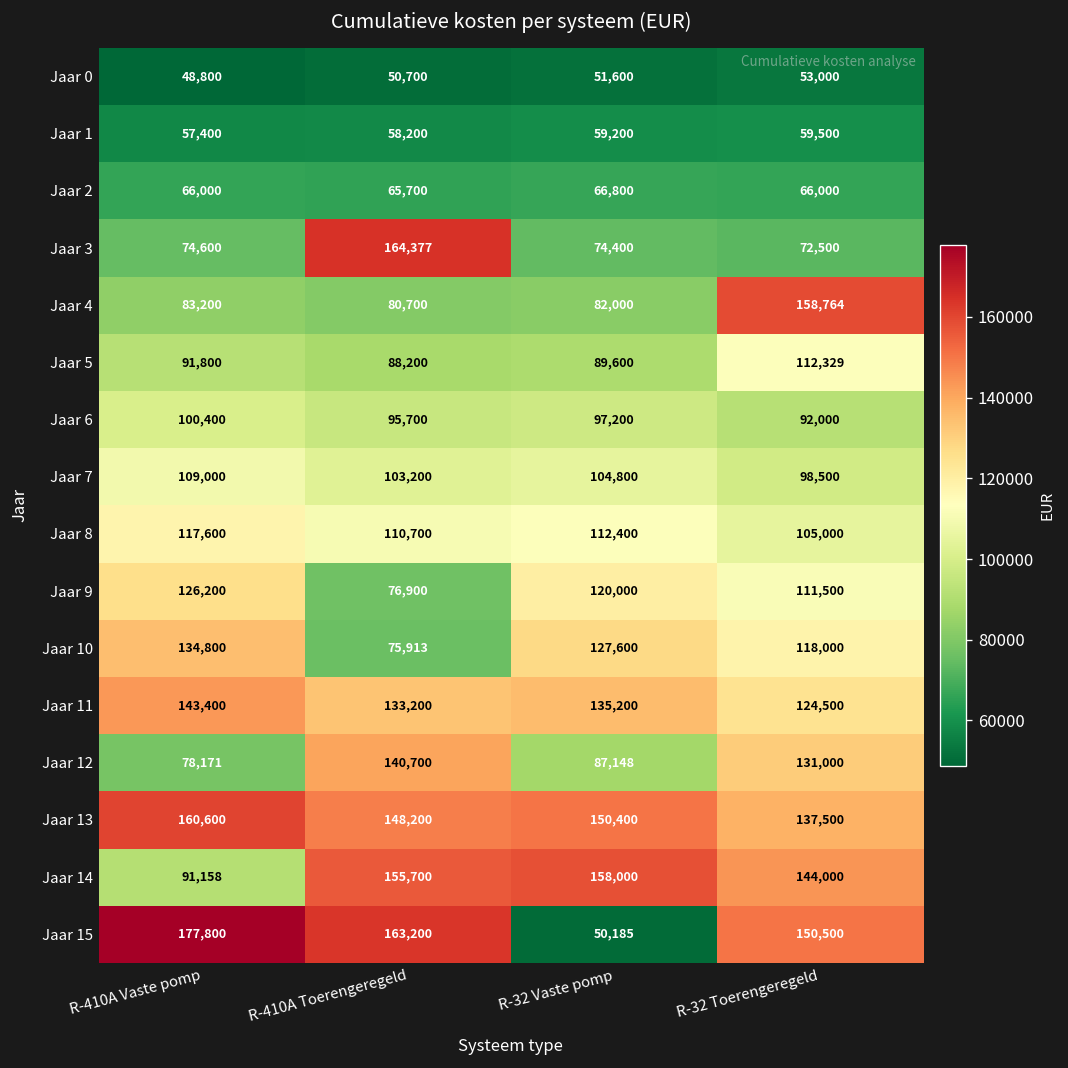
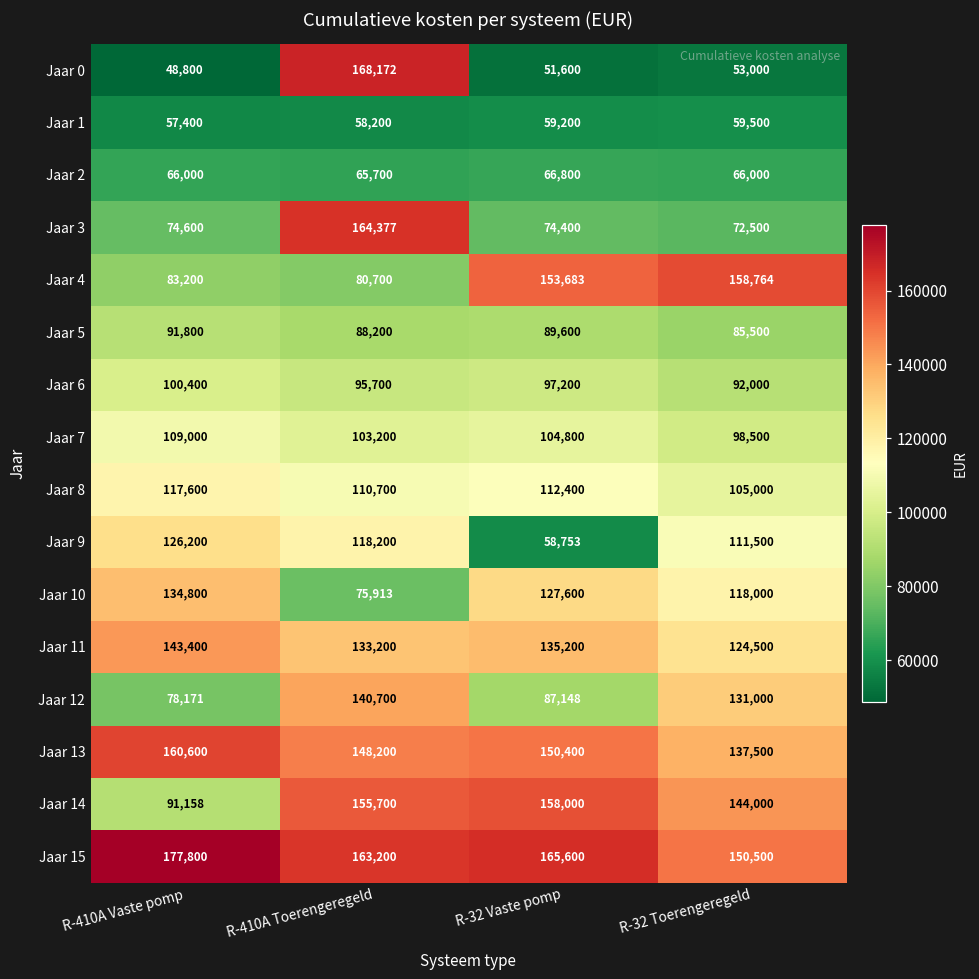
  {
    "Jaar 0": {
      "R-410A Vaste pomp": "48,800",
-     "R-410A Toerengeregeld": "50,700",
+     "R-410A Toerengeregeld": "168,172",
      "R-32 Vaste pomp": "51,600"
    },
    "Jaar 1": {
      "R-410A Vaste pomp": "57,400",
      "R-410A Toerengeregeld": "58,200",
      "R-32 Vaste pomp": "59,200",
      "R-32 Toerengeregeld": "59,500"
    },
    "Jaar 2": {
      "R-410A Vaste pomp": "66,000",
      "R-410A Toerengeregeld": "65,700",
      "R-32 Vaste pomp": "66,800",
      "R-32 Toerengeregeld": "66,000"
    },
    "Jaar 3": {
      "R-410A Vaste pomp": "74,600",
      "R-410A Toerengeregeld": "164,377",
      "R-32 Vaste pomp": "74,400",
      "R-32 Toerengeregeld": "72,500"
    },
    "Jaar 4": {
      "R-410A Vaste pomp": "83,200",
      "R-410A Toerengeregeld": "80,700",
-     "R-32 Vaste pomp": "82,000",
+     "R-32 Vaste pomp": "153,683",
      "R-32 Toerengeregeld": "158,764"
    },
    "Jaar 5": {
      "R-410A Vaste pomp": "91,800",
      "R-410A Toerengeregeld": "88,200",
      "R-32 Vaste pomp": "89,600",
-     "R-32 Toerengeregeld": "112,329"
+     "R-32 Toerengeregeld": "85,500"
    },
    "Jaar 6": {
      "R-410A Vaste pomp": "100,400",
      "R-410A Toerengeregeld": "95,700",
      "R-32 Vaste pomp": "97,200",
      "R-32 Toerengeregeld": "92,000"
    },
    "Jaar 7": {
      "R-410A Vaste pomp": "109,000",
      "R-410A Toerengeregeld": "103,200",
      "R-32 Vaste pomp": "104,800",
      "R-32 Toerengeregeld": "98,500"
    },
    "Jaar 8": {
      "R-410A Vaste pomp": "117,600",
      "R-410A Toerengeregeld": "110,700",
      "R-32 Vaste pomp": "112,400",
      "R-32 Toerengeregeld": "105,000"
    },
    "Jaar 9": {
      "R-410A Vaste pomp": "126,200",
-     "R-410A Toerengeregeld": "76,900",
-     "R-32 Vaste pomp": "120,000",
+     "R-410A Toerengeregeld": "118,200",
+     "R-32 Vaste pomp": "58,753",
      "R-32 Toerengeregeld": "111,500"
    },
    "Jaar 10": {
      "R-410A Vaste pomp": "134,800",
      "R-410A Toerengeregeld": "75,913",
      "R-32 Vaste pomp": "127,600",
      "R-32 Toerengeregeld": "118,000"
    },
    "Jaar 11": {
      "R-410A Vaste pomp": "143,400",
      "R-410A Toerengeregeld": "133,200",
      "R-32 Vaste pomp": "135,200",
      "R-32 Toerengeregeld": "124,500"
    },
    "Jaar 12": {
      "R-410A Vaste pomp": "78,171",
      "R-410A Toerengeregeld": "140,700",
      "R-32 Vaste pomp": "87,148",
      "R-32 Toerengeregeld": "131,000"
    },
    "Jaar 13": {
      "R-410A Vaste pomp": "160,600",
      "R-410A Toerengeregeld": "148,200",
      "R-32 Vaste pomp": "150,400",
      "R-32 Toerengeregeld": "137,500"
    },
    "Jaar 14": {
      "R-410A Vaste pomp": "91,158",
      "R-410A Toerengeregeld": "155,700",
      "R-32 Vaste pomp": "158,000",
      "R-32 Toerengeregeld": "144,000"
    },
    "Jaar 15": {
      "R-410A Vaste pomp": "177,800",
      "R-410A Toerengeregeld": "163,200",
-     "R-32 Vaste pomp": "50,185",
+     "R-32 Vaste pomp": "165,600",
      "R-32 Toerengeregeld": "150,500"
    }
  }
